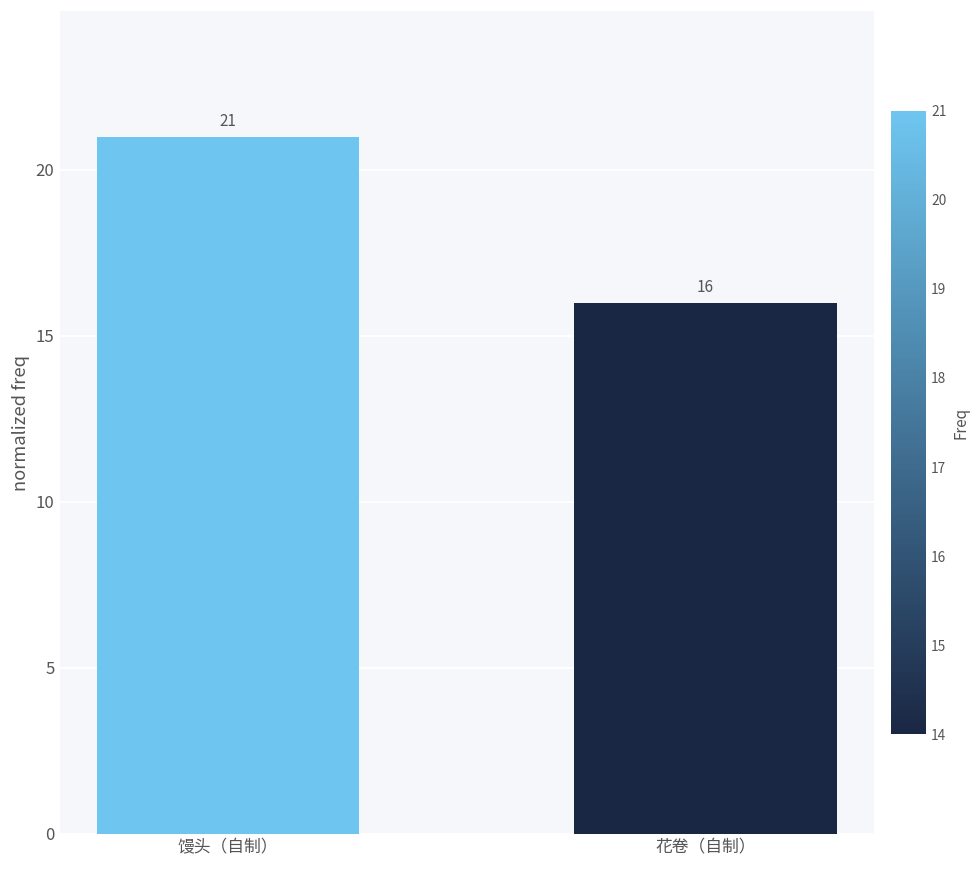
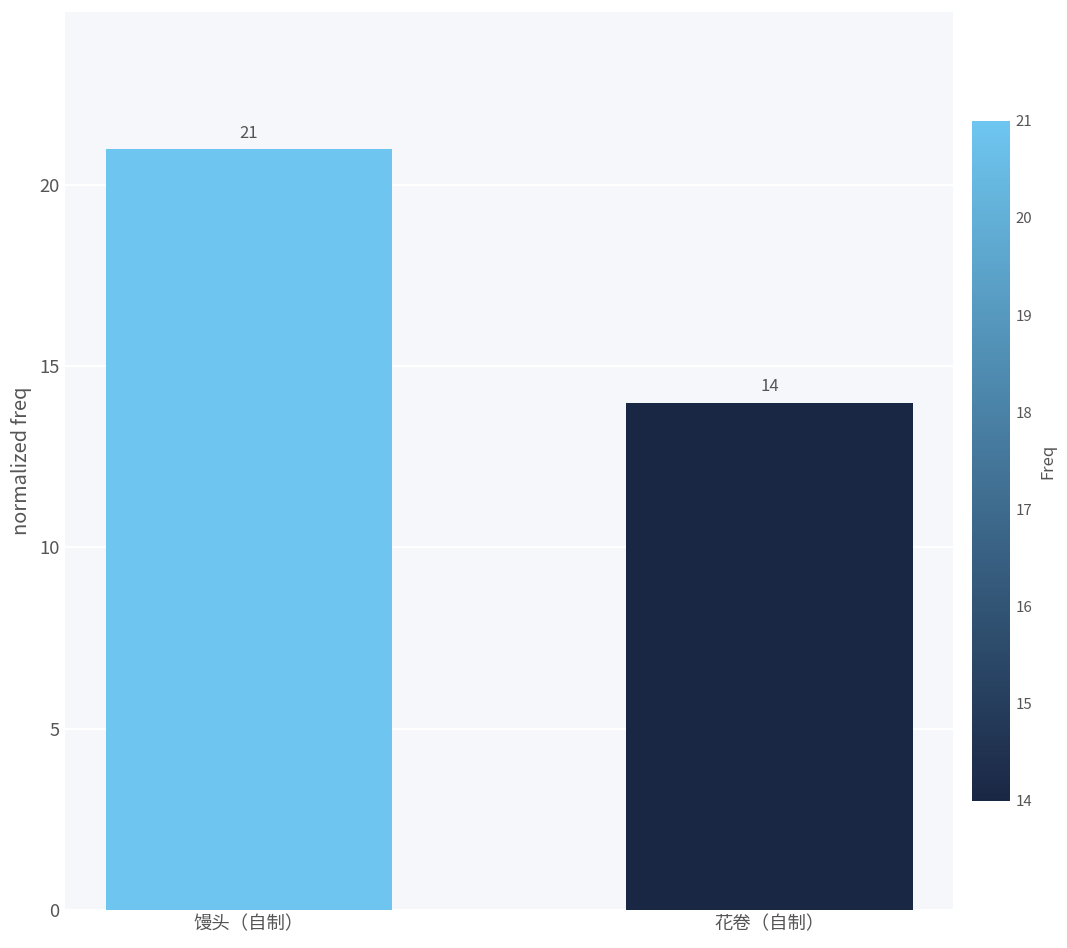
  {
    "馒头（自制）": 21,
-   "花卷（自制）": 16
+   "花卷（自制）": 14
  }
